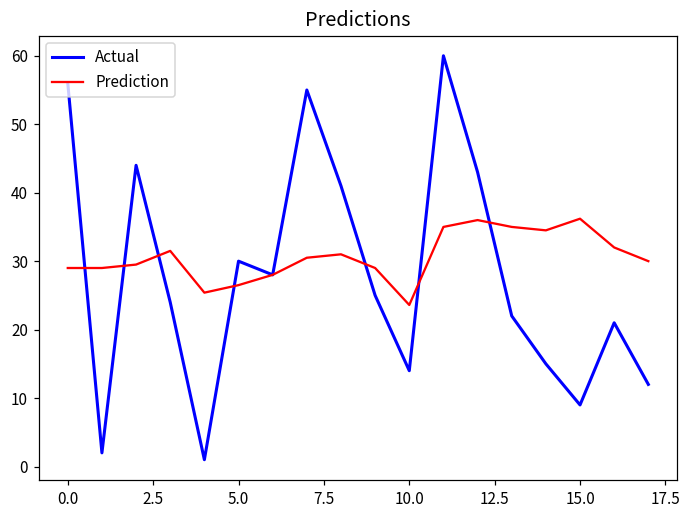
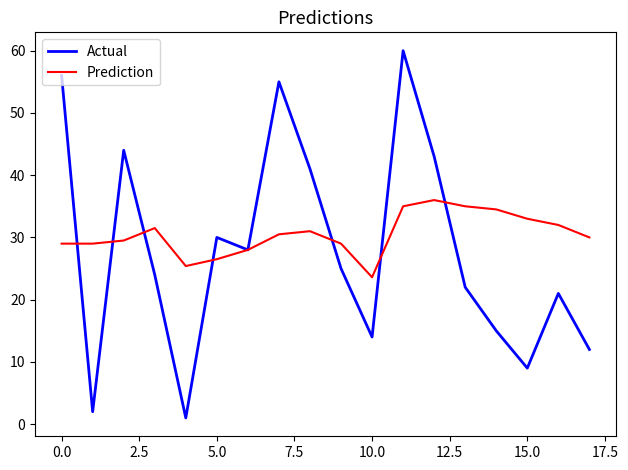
  {
    "Actual": {
      "5.0": 30,
      "10.0": 14,
      "15.0": 9
    },
    "Prediction": {
      "0.0": 29,
      "5.0": 27,
      "10.0": 24,
-     "15.0": 36
+     "15.0": 33
    }
  }
